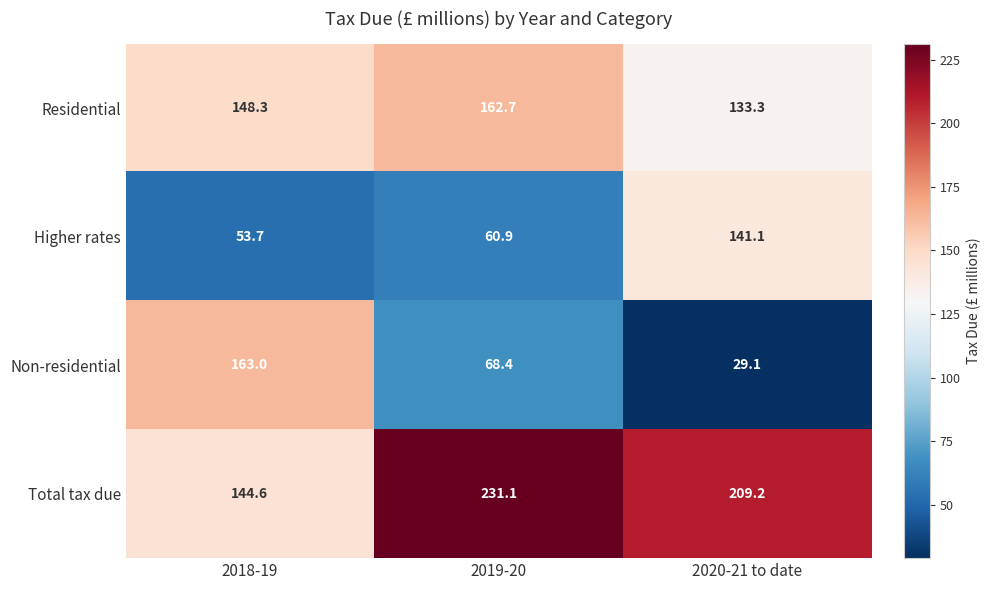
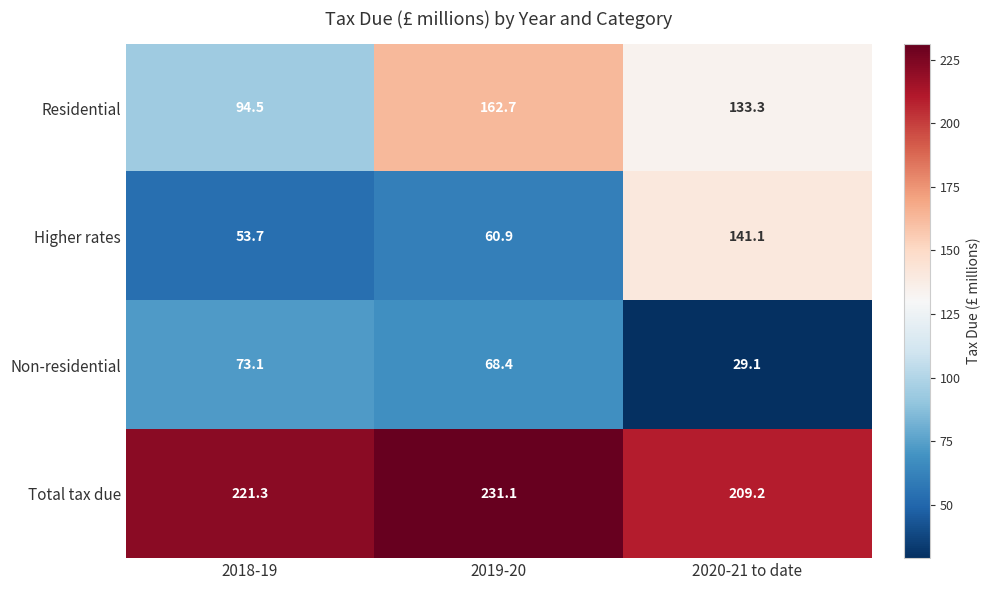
  {
    "Residential": {
-     "2018-19": 148.3,
+     "2018-19": 94.5,
      "2019-20": 162.7,
      "2020-21 to date": 133.3
    },
    "Higher rates": {
      "2018-19": 53.7,
      "2019-20": 60.9,
      "2020-21 to date": 141.1
    },
    "Non-residential": {
-     "2018-19": 163.0,
+     "2018-19": 73.1,
      "2019-20": 68.4,
      "2020-21 to date": 29.1
    },
    "Total tax due": {
-     "2018-19": 144.6,
+     "2018-19": 221.3,
      "2019-20": 231.1,
      "2020-21 to date": 209.2
    }
  }
